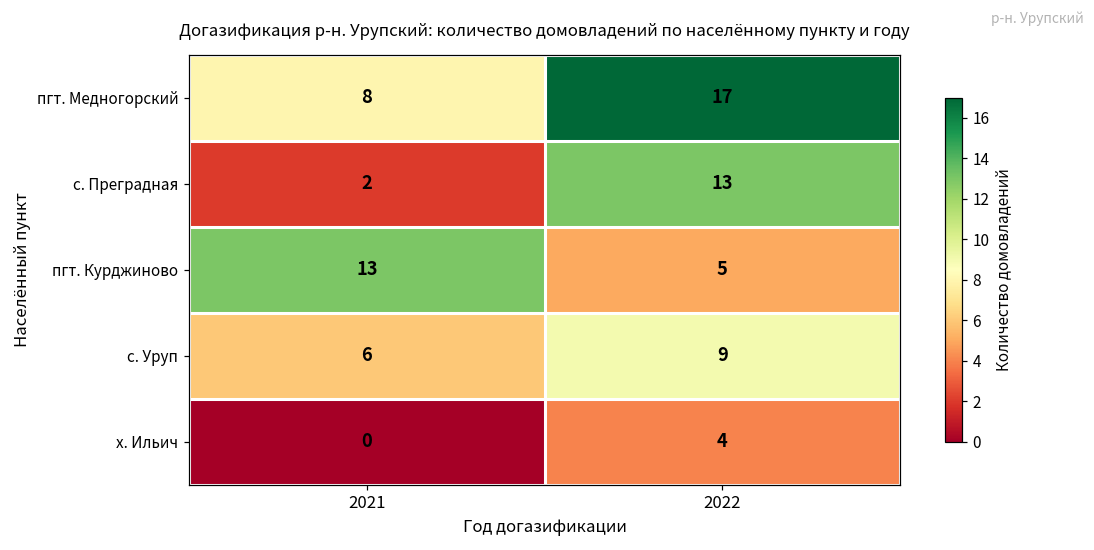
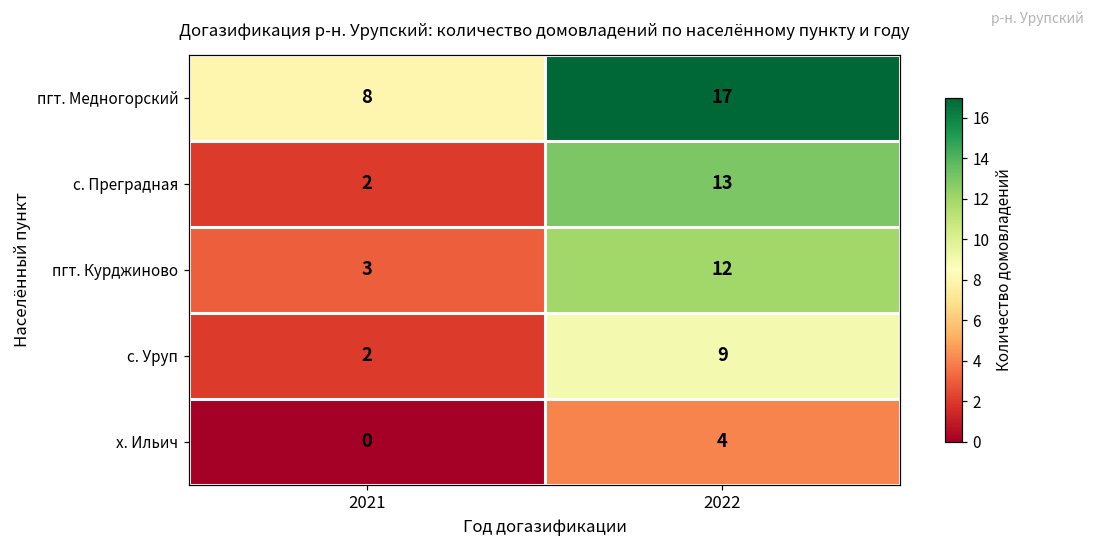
  {
    "пгт. Медногорский": {
      "2021": 8,
      "2022": 17
    },
    "с. Преградная": {
      "2021": 2,
      "2022": 13
    },
    "пгт. Курджиново": {
-     "2021": 13,
-     "2022": 5
+     "2021": 3,
+     "2022": 12
    },
    "с. Уруп": {
-     "2021": 6,
+     "2021": 2,
      "2022": 9
    },
    "х. Ильич": {
      "2021": 0,
      "2022": 4
    }
  }
